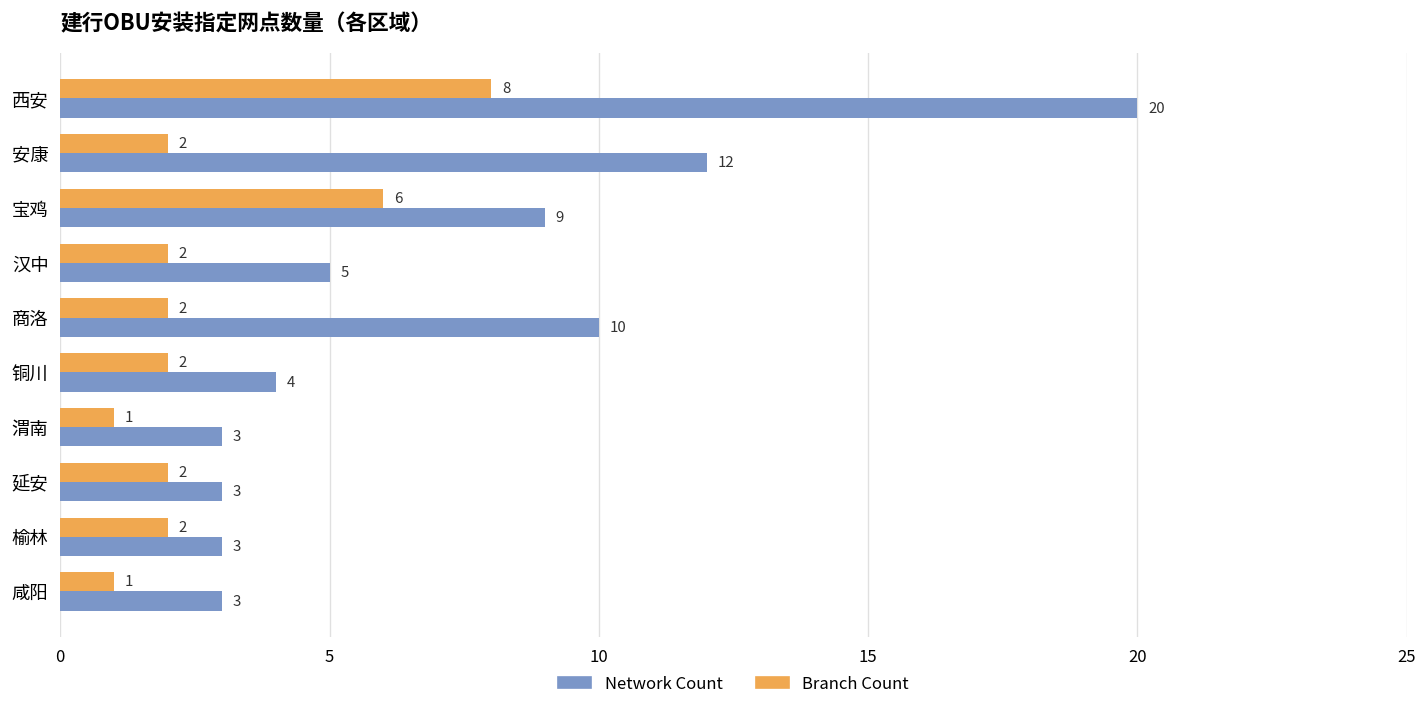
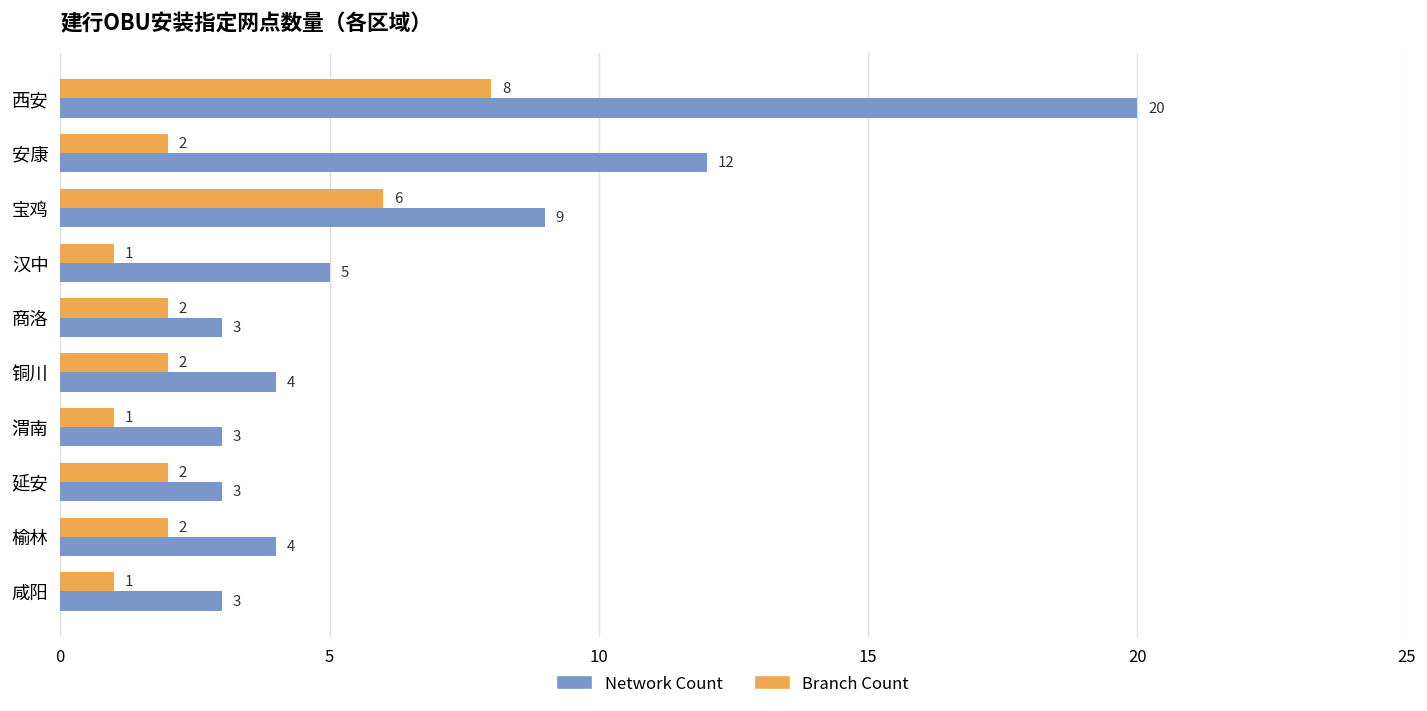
  {
    "Network Count": {
      "西安": 20,
      "安康": 12,
      "宝鸡": 9,
      "汉中": 5,
-     "商洛": 10,
+     "商洛": 3,
      "铜川": 4,
      "渭南": 3,
      "延安": 3,
-     "榆林": 3,
+     "榆林": 4,
      "咸阳": 3
    },
    "Branch Count": {
      "西安": 8,
      "安康": 2,
      "宝鸡": 6,
-     "汉中": 2,
+     "汉中": 1,
      "商洛": 2,
      "铜川": 2,
      "渭南": 1,
      "延安": 2,
      "榆林": 2,
      "咸阳": 1
    }
  }
